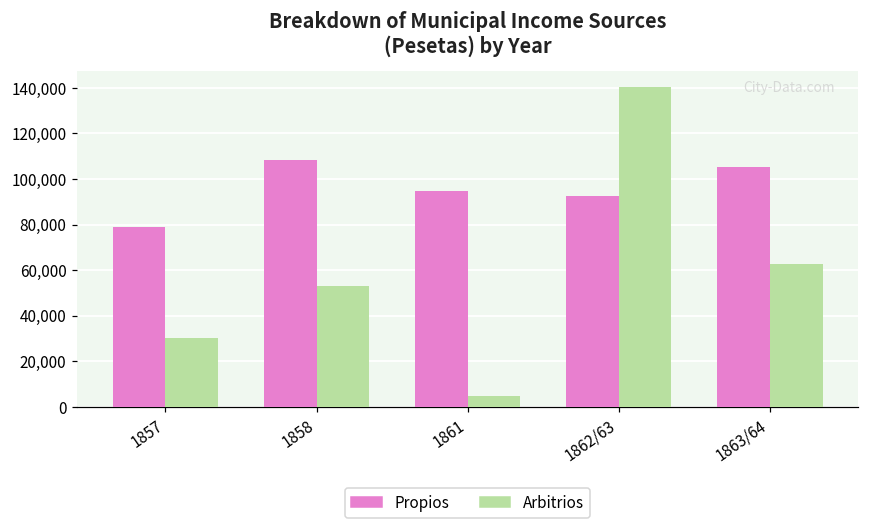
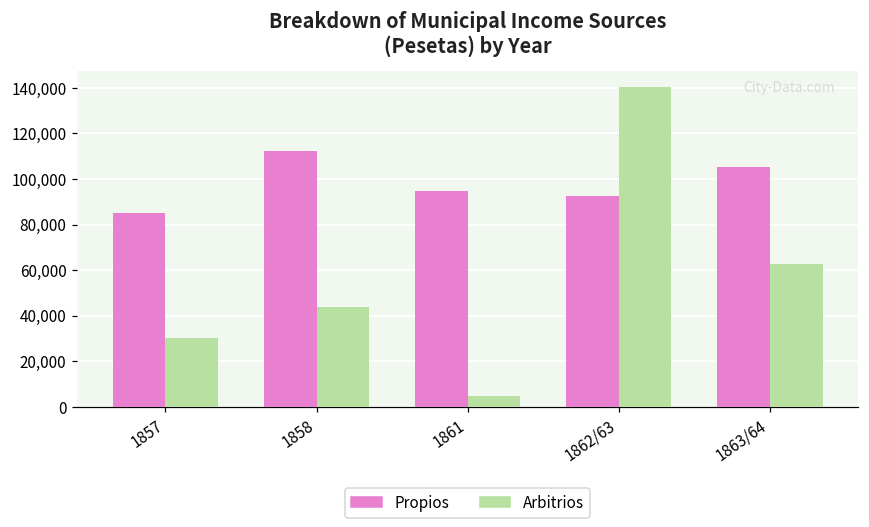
  {
    "Propios": {
-     "1857": "79,000",
-     "1858": "108,000",
+     "1857": "85,000",
+     "1858": "112,000",
      "1861": "95,000",
      "1862/63": "92,000",
      "1863/64": "105,000"
    },
    "Arbitrios": {
      "1857": "30,000",
-     "1858": "53,000",
+     "1858": "44,000",
      "1861": "5,000",
      "1862/63": "140,000",
      "1863/64": "63,000"
    }
  }
